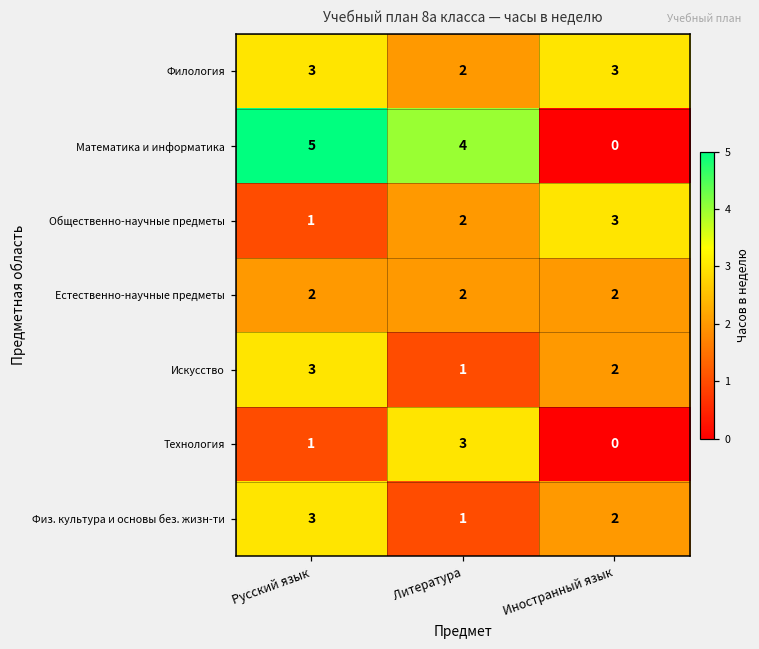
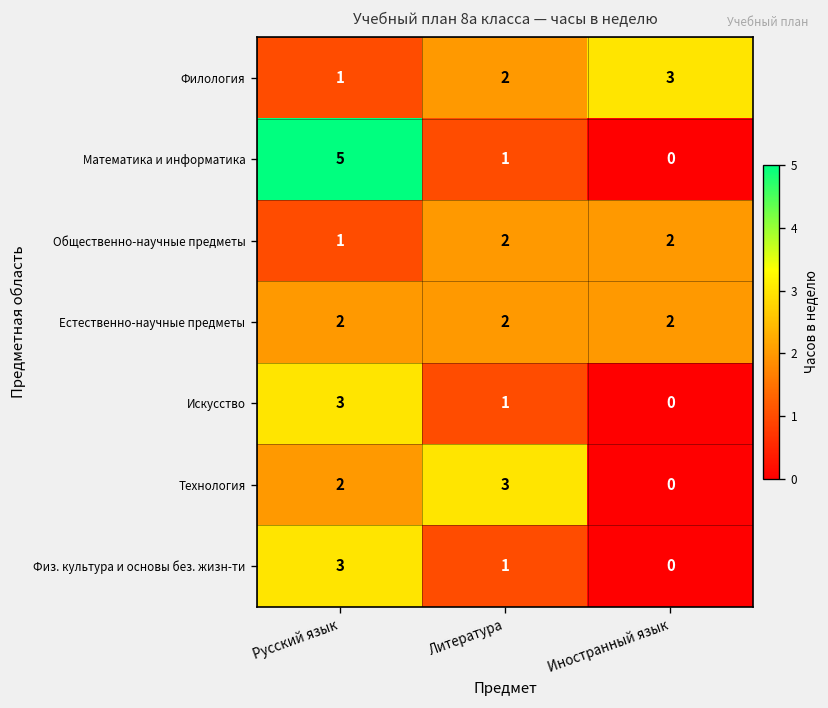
  {
    "Филология": {
-     "Русский язык": 3,
+     "Русский язык": 1,
      "Литература": 2,
      "Иностранный язык": 3
    },
    "Математика и информатика": {
      "Русский язык": 5,
-     "Литература": 4,
+     "Литература": 1,
      "Иностранный язык": 0
    },
    "Общественно-научные предметы": {
      "Русский язык": 1,
      "Литература": 2,
-     "Иностранный язык": 3
+     "Иностранный язык": 2
    },
    "Естественно-научные предметы": {
      "Русский язык": 2,
      "Литература": 2,
      "Иностранный язык": 2
    },
    "Искусство": {
      "Русский язык": 3,
      "Литература": 1,
-     "Иностранный язык": 2
+     "Иностранный язык": 0
    },
    "Технология": {
-     "Русский язык": 1,
+     "Русский язык": 2,
      "Литература": 3,
      "Иностранный язык": 0
    },
    "Физ. культура и основы без. жизн-ти": {
      "Русский язык": 3,
      "Литература": 1,
-     "Иностранный язык": 2
+     "Иностранный язык": 0
    }
  }
